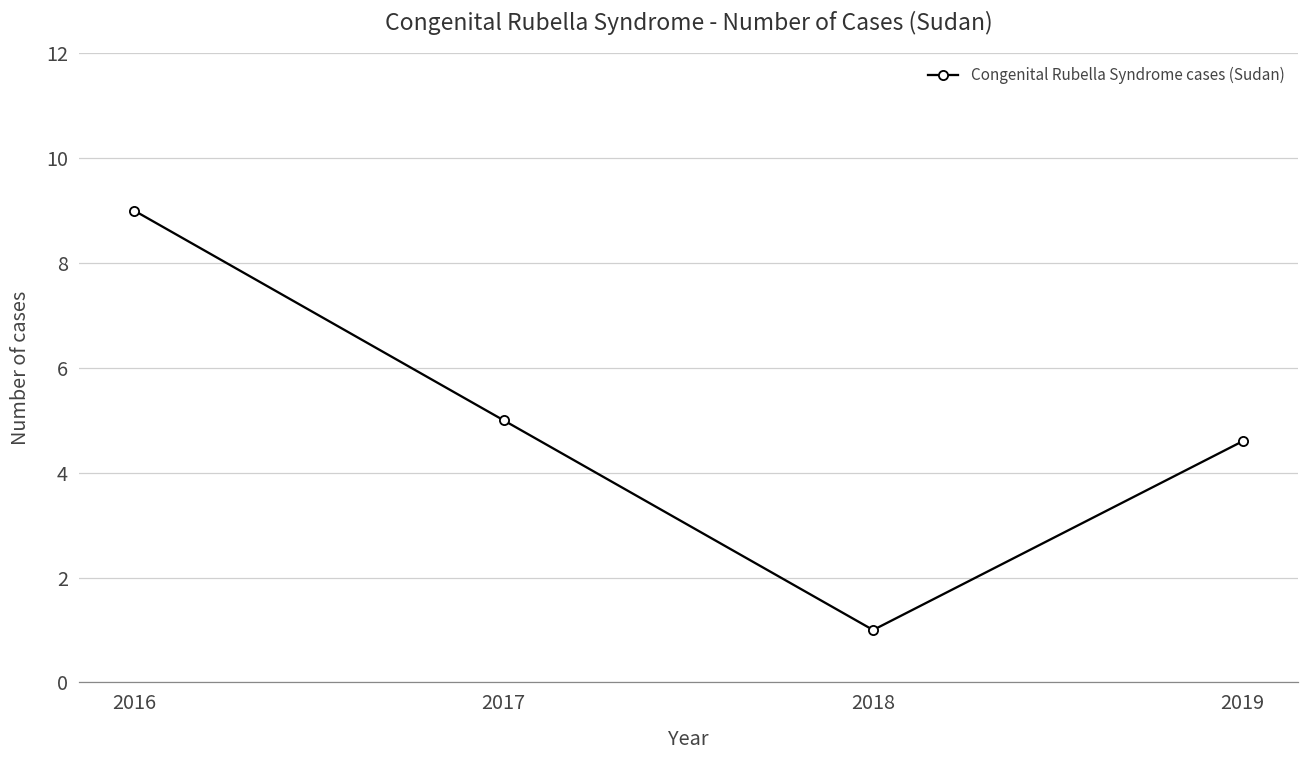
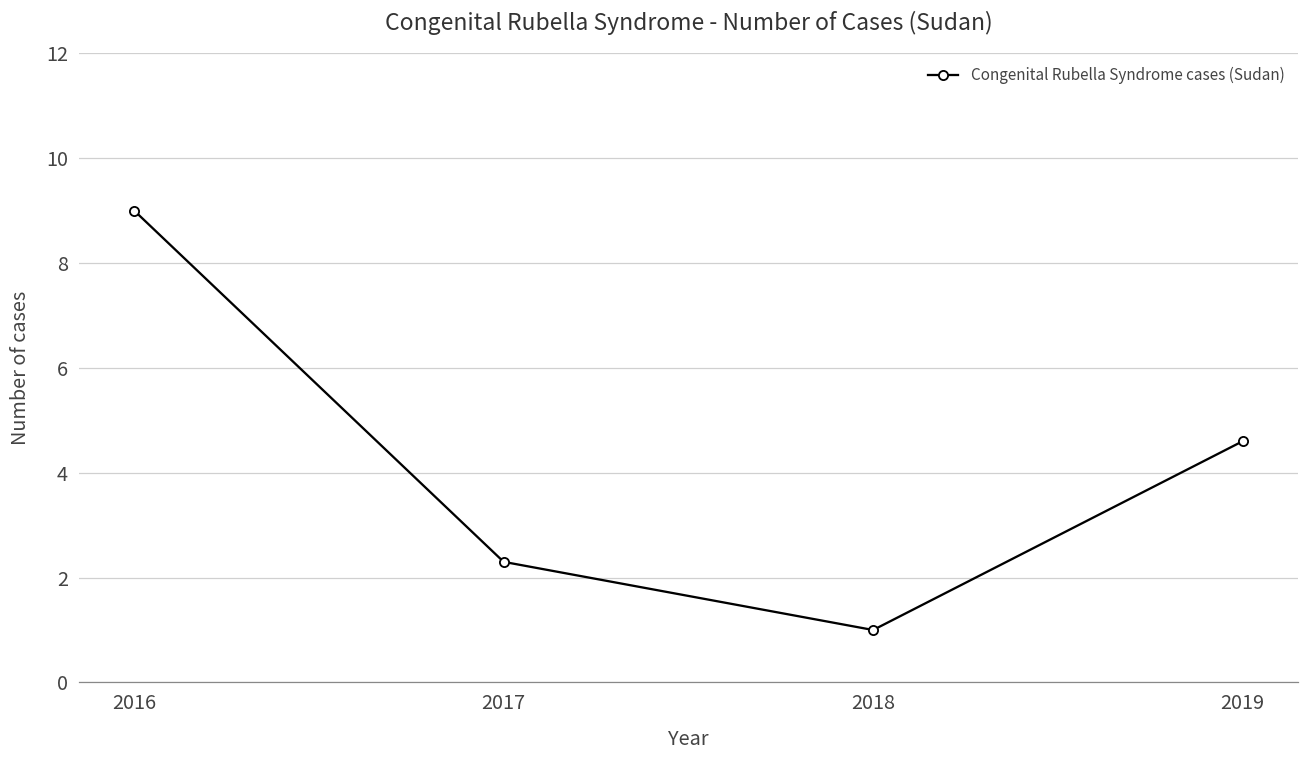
  {
    "2016": 9.0,
-   "2017": 5.0,
+   "2017": 2.3,
    "2018": 1.0,
    "2019": 4.6
  }
